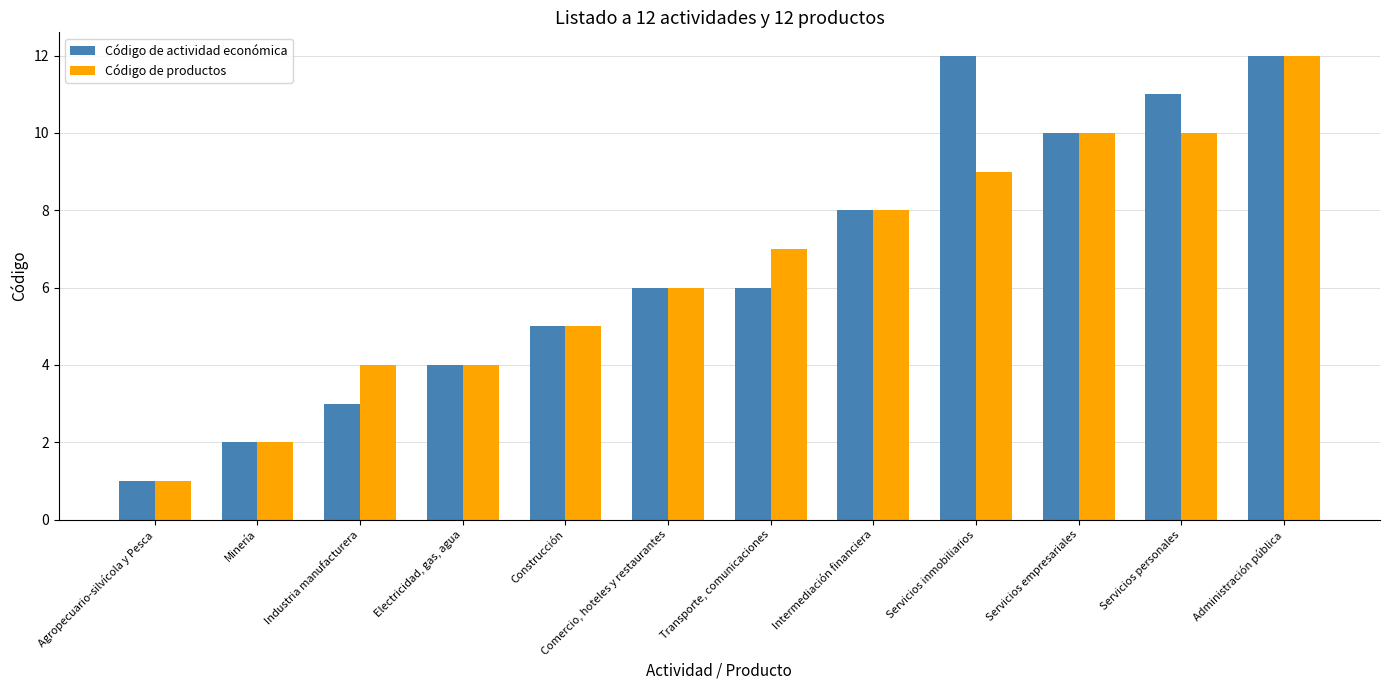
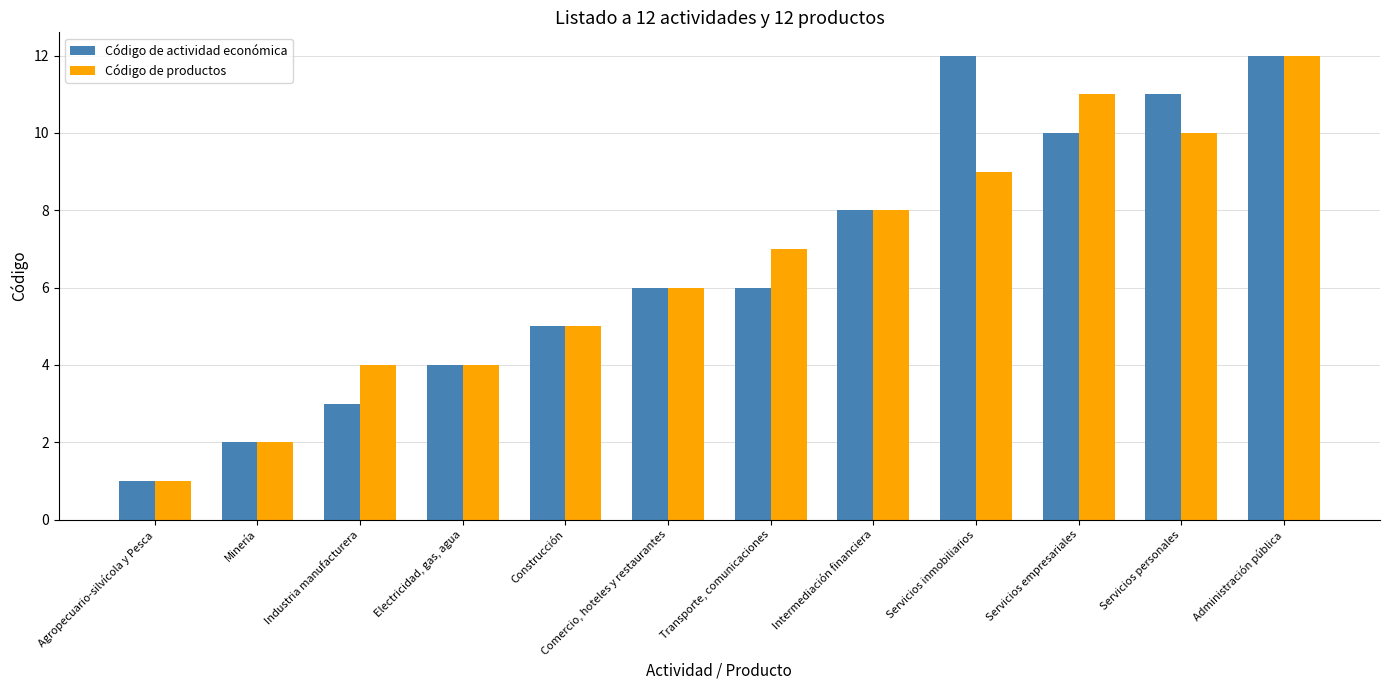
  {
    "Código de actividad económica": {
      "Agropecuario-silvícola y Pesca": 1,
      "Minería": 2,
      "Industria manufacturera": 3,
      "Electricidad, gas, agua": 4,
      "Construcción": 5,
      "Comercio, hoteles y restaurantes": 6,
      "Transporte, comunicaciones": 6,
      "Intermediación financiera": 8,
      "Servicios inmobiliarios": 12,
      "Servicios empresariales": 10,
      "Servicios personales": 11,
      "Administración pública": 12
    },
    "Código de productos": {
      "Agropecuario-silvícola y Pesca": 1,
      "Minería": 2,
      "Industria manufacturera": 4,
      "Electricidad, gas, agua": 4,
      "Construcción": 5,
      "Comercio, hoteles y restaurantes": 6,
      "Transporte, comunicaciones": 7,
      "Intermediación financiera": 8,
      "Servicios inmobiliarios": 9,
-     "Servicios empresariales": 10,
+     "Servicios empresariales": 11,
      "Servicios personales": 10,
      "Administración pública": 12
    }
  }
